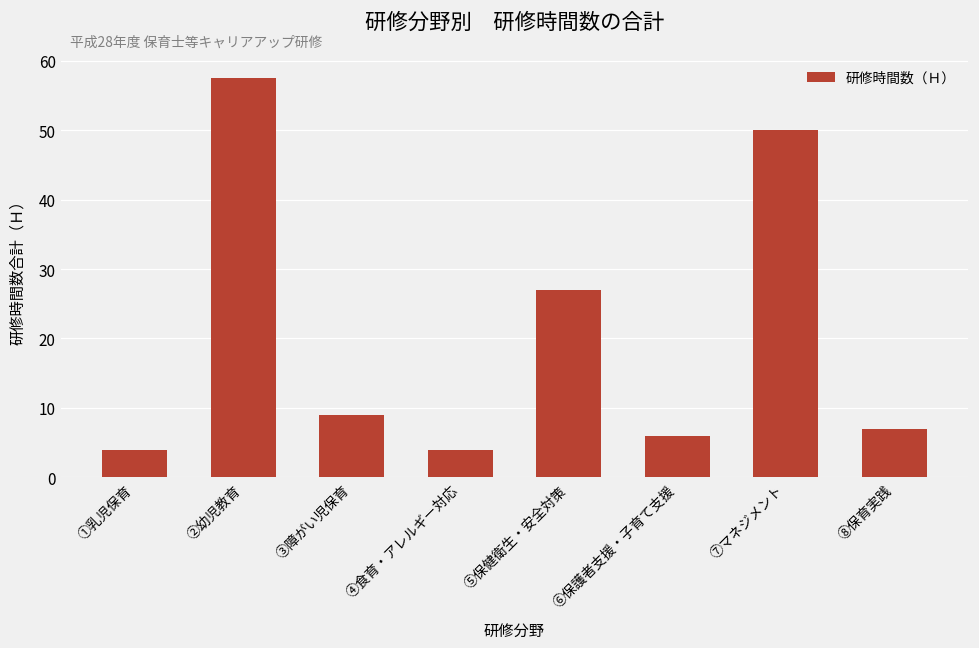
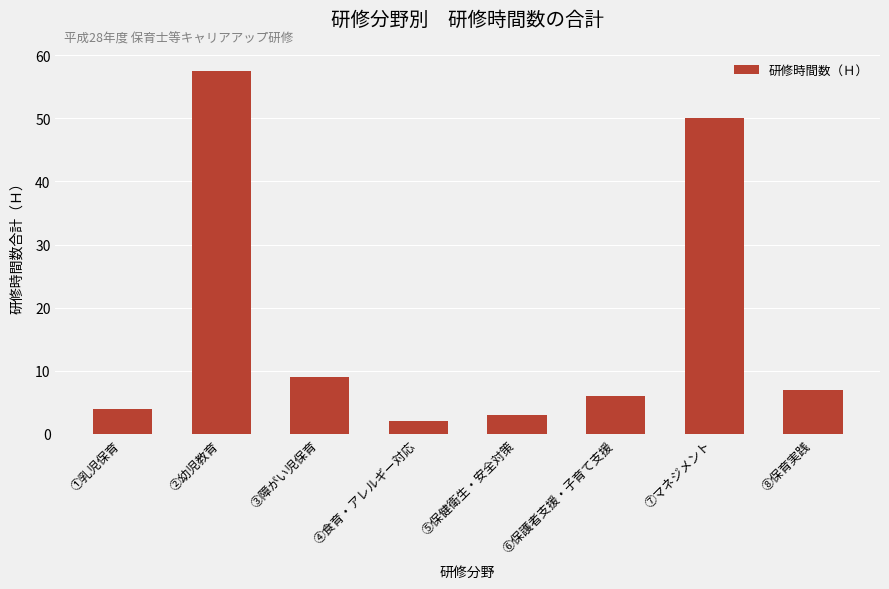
  {
    "①乳児保育": 4,
    "②幼児教育": 58,
    "③障がい児保育": 9,
-   "④食育・アレルギー対応": 4,
-   "⑤保健衛生・安全対策": 27,
+   "④食育・アレルギー対応": 2,
+   "⑤保健衛生・安全対策": 3,
    "⑥保護者支援・子育て支援": 6,
    "⑦マネジメント": 50,
    "⑧保育実践": 7
  }
